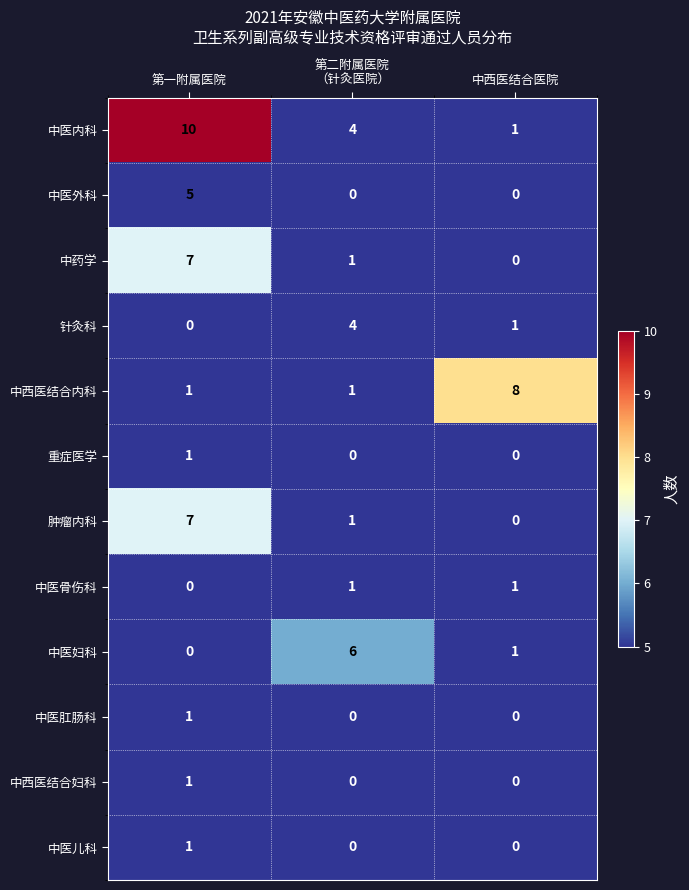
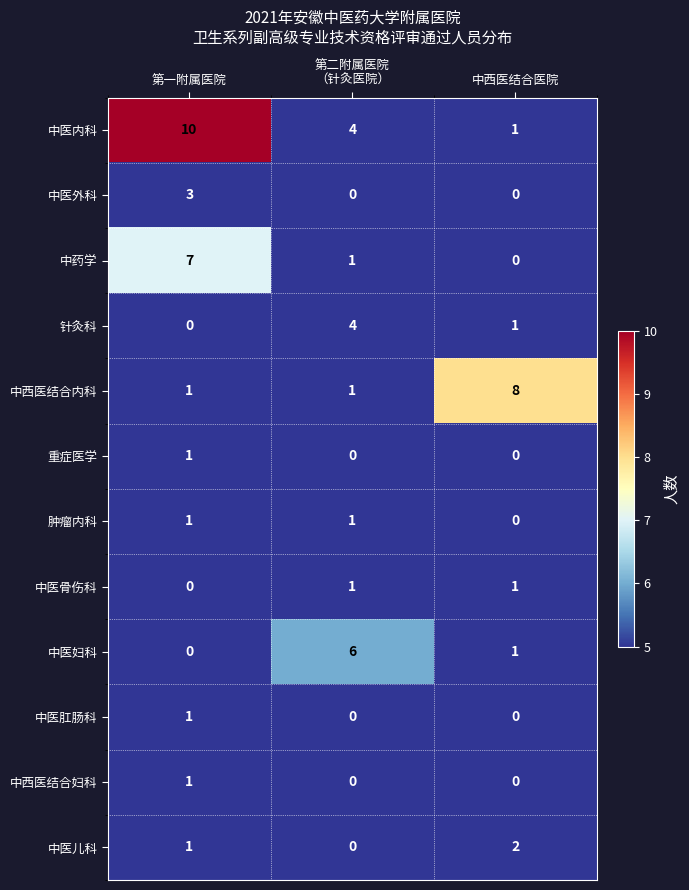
  {
    "中医内科": {
      "第一附属医院": 10,
      "第二附属医院 （针灸医院）": 4,
      "中西医结合医院": 1
    },
    "中医外科": {
-     "第一附属医院": 5,
+     "第一附属医院": 3,
      "第二附属医院 （针灸医院）": 0,
      "中西医结合医院": 0
    },
    "中药学": {
      "第一附属医院": 7,
      "第二附属医院 （针灸医院）": 1,
      "中西医结合医院": 0
    },
    "针灸科": {
      "第一附属医院": 0,
      "第二附属医院 （针灸医院）": 4,
      "中西医结合医院": 1
    },
    "中西医结合内科": {
      "第一附属医院": 1,
      "第二附属医院 （针灸医院）": 1,
      "中西医结合医院": 8
    },
    "重症医学": {
      "第一附属医院": 1,
      "第二附属医院 （针灸医院）": 0,
      "中西医结合医院": 0
    },
    "肿瘤内科": {
-     "第一附属医院": 7,
+     "第一附属医院": 1,
      "第二附属医院 （针灸医院）": 1,
      "中西医结合医院": 0
    },
    "中医骨伤科": {
      "第一附属医院": 0,
      "第二附属医院 （针灸医院）": 1,
      "中西医结合医院": 1
    },
    "中医妇科": {
      "第一附属医院": 0,
      "第二附属医院 （针灸医院）": 6,
      "中西医结合医院": 1
    },
    "中医肛肠科": {
      "第一附属医院": 1,
      "第二附属医院 （针灸医院）": 0,
      "中西医结合医院": 0
    },
    "中西医结合妇科": {
      "第一附属医院": 1,
      "第二附属医院 （针灸医院）": 0,
      "中西医结合医院": 0
    },
    "中医儿科": {
      "第一附属医院": 1,
      "第二附属医院 （针灸医院）": 0,
-     "中西医结合医院": 0
+     "中西医结合医院": 2
    }
  }
